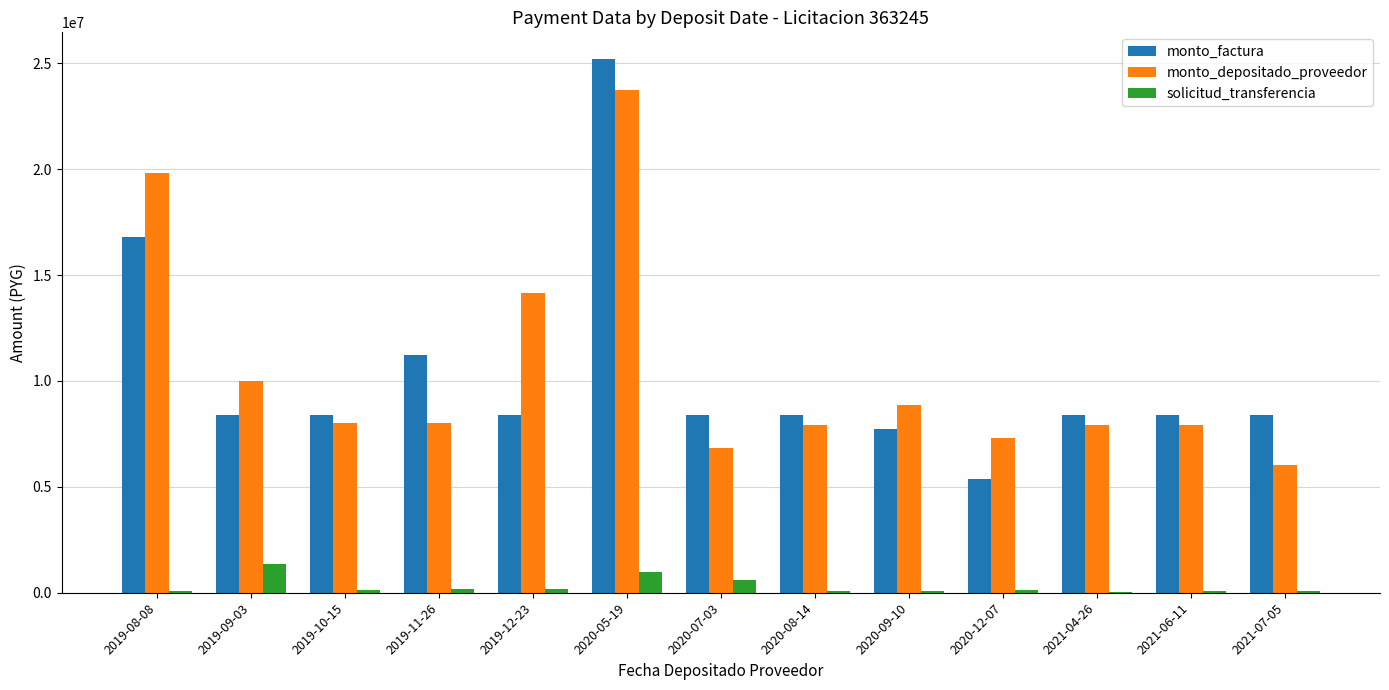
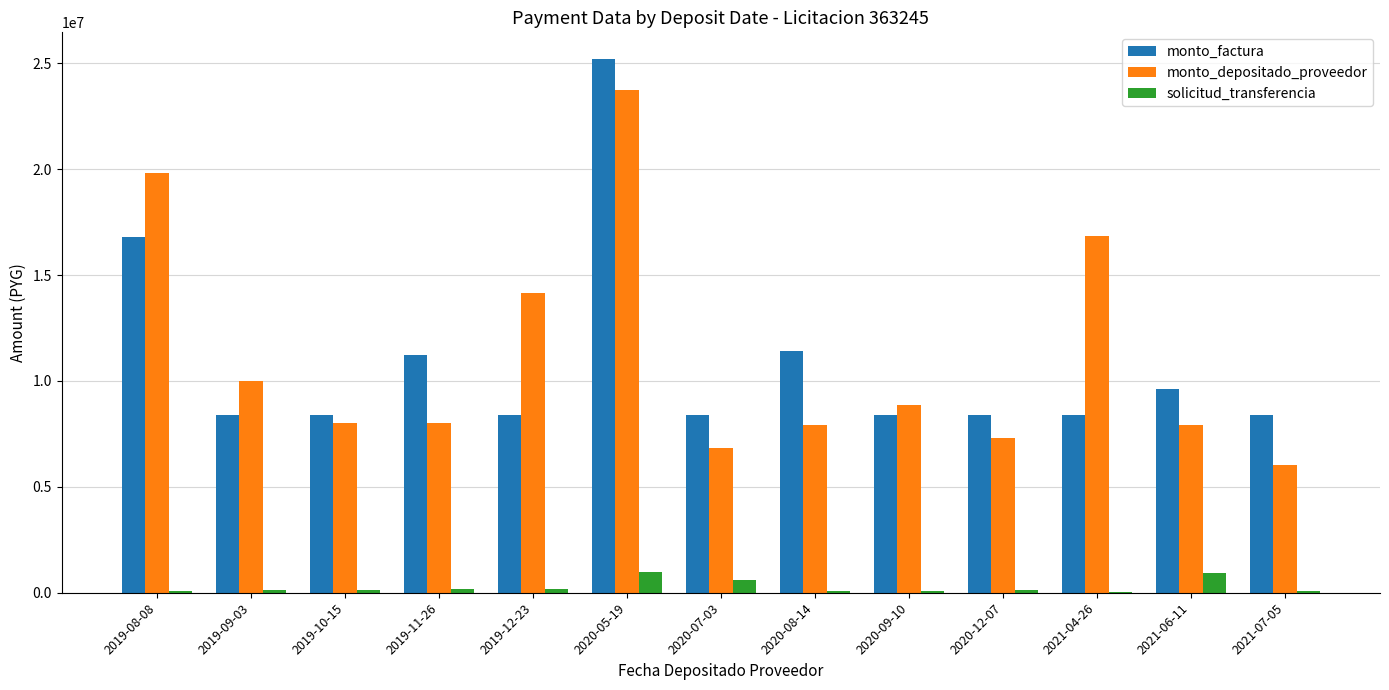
  {
    "monto_factura": {
      "2019-08-08": 16800000,
      "2019-09-03": 8400000,
      "2019-10-15": 8400000,
      "2019-11-26": 11200000,
      "2019-12-23": 8400000,
      "2020-05-19": 25200000,
      "2020-07-03": 8400000,
-     "2020-08-14": 8400000,
-     "2020-09-10": 7700000,
-     "2020-12-07": 5400000,
+     "2020-08-14": 11400000,
+     "2020-09-10": 8400000,
+     "2020-12-07": 8400000,
      "2021-04-26": 8400000,
-     "2021-06-11": 8400000,
+     "2021-06-11": 9600000,
      "2021-07-05": 8400000
    },
    "monto_depositado_proveedor": {
      "2019-08-08": 19800000,
      "2019-09-03": 10000000,
      "2019-10-15": 8000000,
      "2019-11-26": 8000000,
      "2019-12-23": 14200000,
      "2020-05-19": 23700000,
      "2020-07-03": 6800000,
      "2020-08-14": 7900000,
      "2020-09-10": 8900000,
      "2020-12-07": 7300000,
-     "2021-04-26": 7900000,
+     "2021-04-26": 16800000,
      "2021-06-11": 7900000,
      "2021-07-05": 6100000
    },
    "solicitud_transferencia": {
-     "2019-09-03": 1400000,
+     "2019-09-03": 100000,
      "2019-10-15": 100000,
      "2019-11-26": 200000,
      "2019-12-23": 200000,
      "2020-05-19": 1000000,
      "2020-07-03": 600000,
      "2020-12-07": 100000,
-     "2021-06-11": 100000
+     "2021-06-11": 900000
    }
  }
